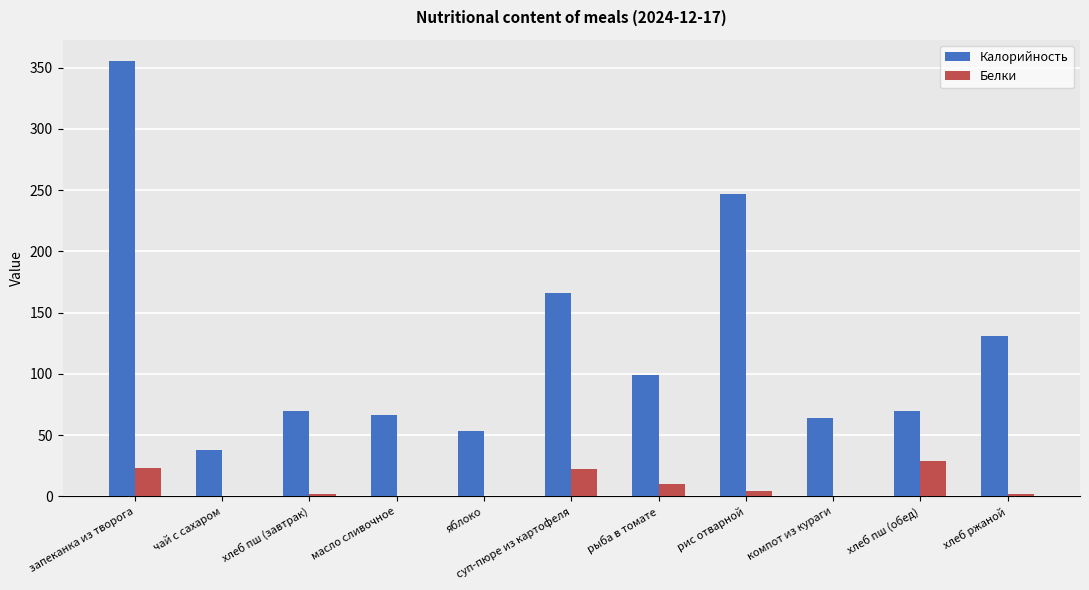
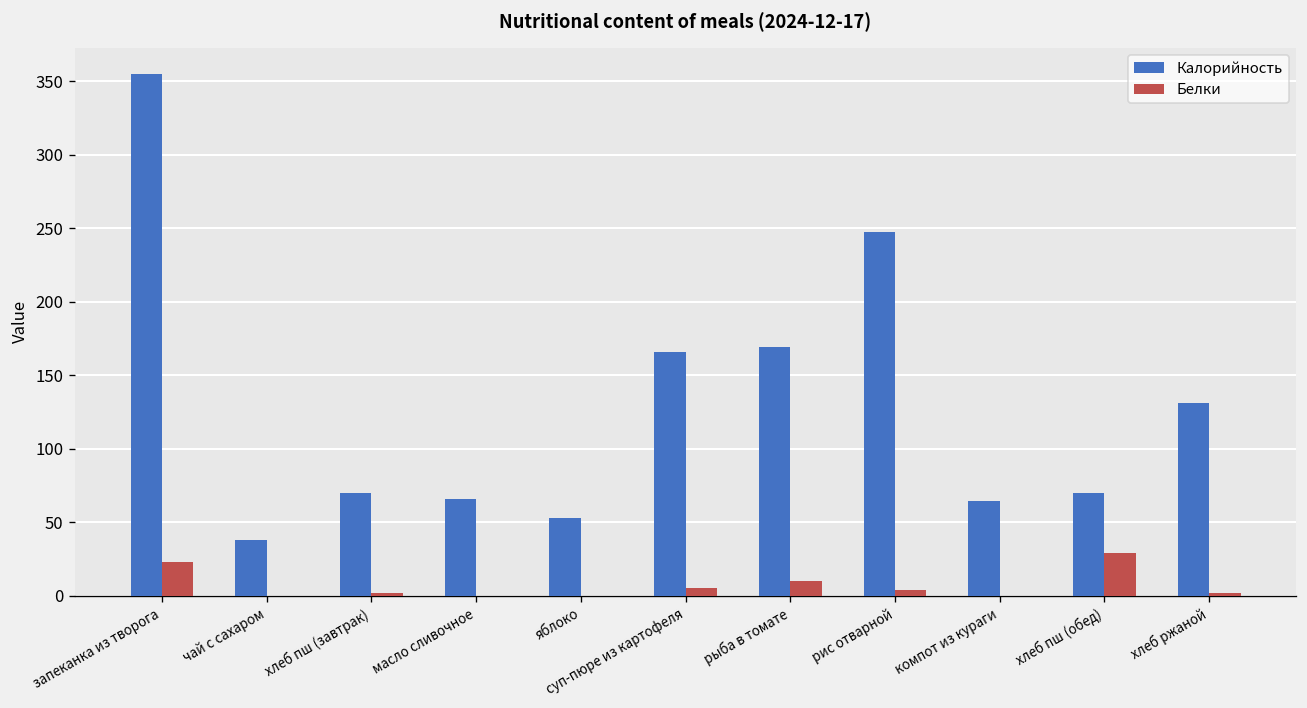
  {
    "Калорийность": {
      "запеканка из творога": 355,
      "чай с сахаром": 38,
      "хлеб пш (завтрак)": 70,
      "масло сливочное": 66,
      "яблоко": 53,
      "суп-пюре из картофеля": 166,
-     "рыба в томате": 99,
+     "рыба в томате": 169,
      "рис отварной": 247,
      "компот из кураги": 64,
      "хлеб пш (обед)": 70,
      "хлеб ржаной": 131
    },
    "Белки": {
      "запеканка из творога": 23,
      "чай с сахаром": 0,
      "масло сливочное": 0,
      "яблоко": 0,
-     "суп-пюре из картофеля": 22,
+     "суп-пюре из картофеля": 5,
      "рыба в томате": 10,
      "рис отварной": 4,
      "компот из кураги": 0,
      "хлеб пш (обед)": 29
    }
  }
